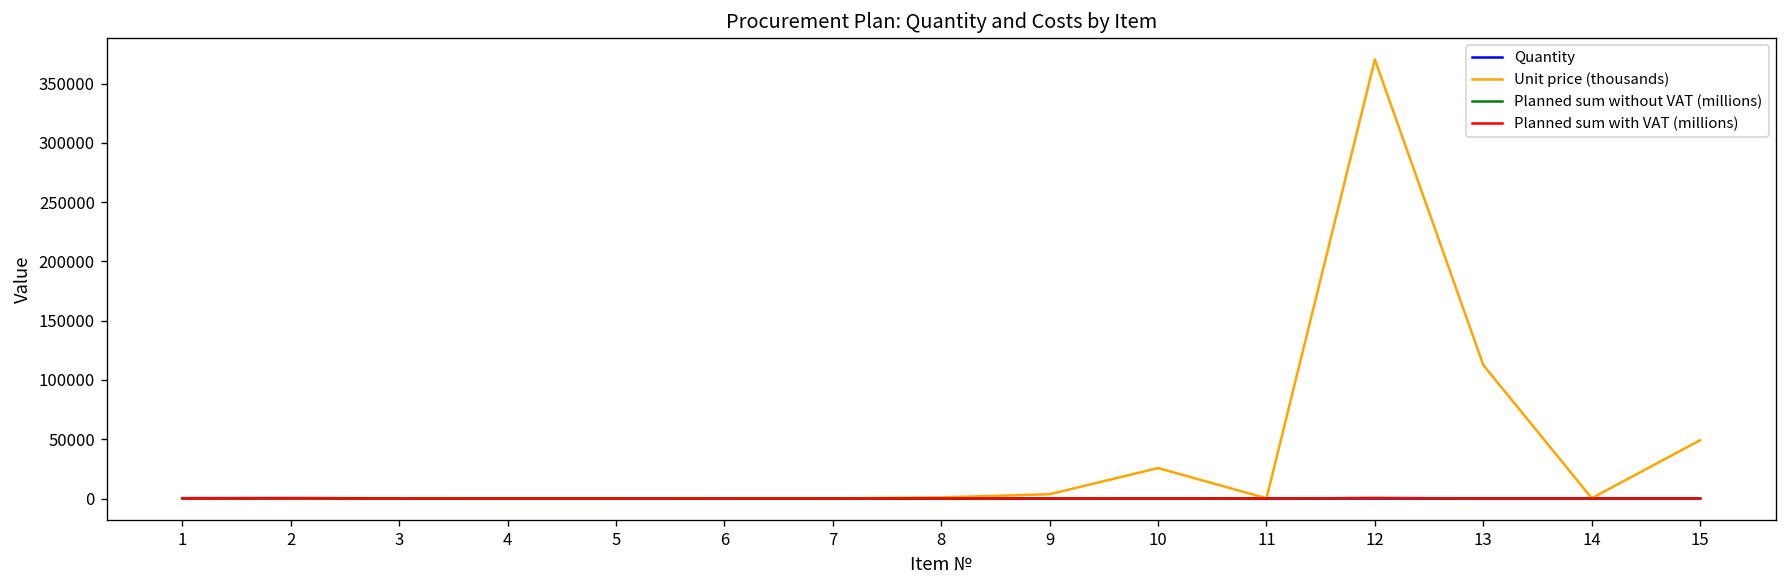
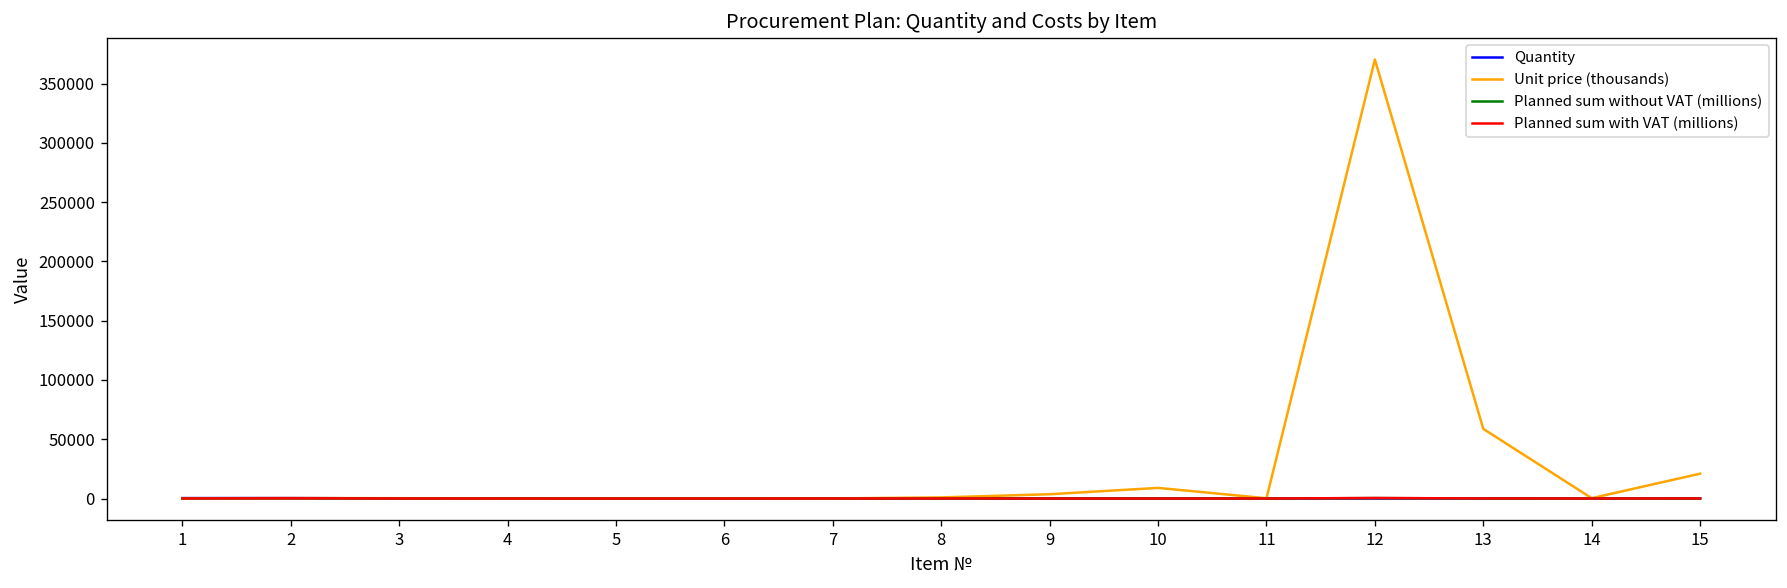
  {
    "Planned sum with VAT (millions)": {
      "9": 0,
      "10": 0,
      "12": 0,
      "13": 0,
      "15": 0
    },
    "Unit price (thousands)": {
      "9": 0,
-     "10": 30000,
+     "10": 10000,
      "12": 370000,
-     "13": 110000,
-     "15": 50000
+     "13": 60000,
+     "15": 20000
    }
  }
